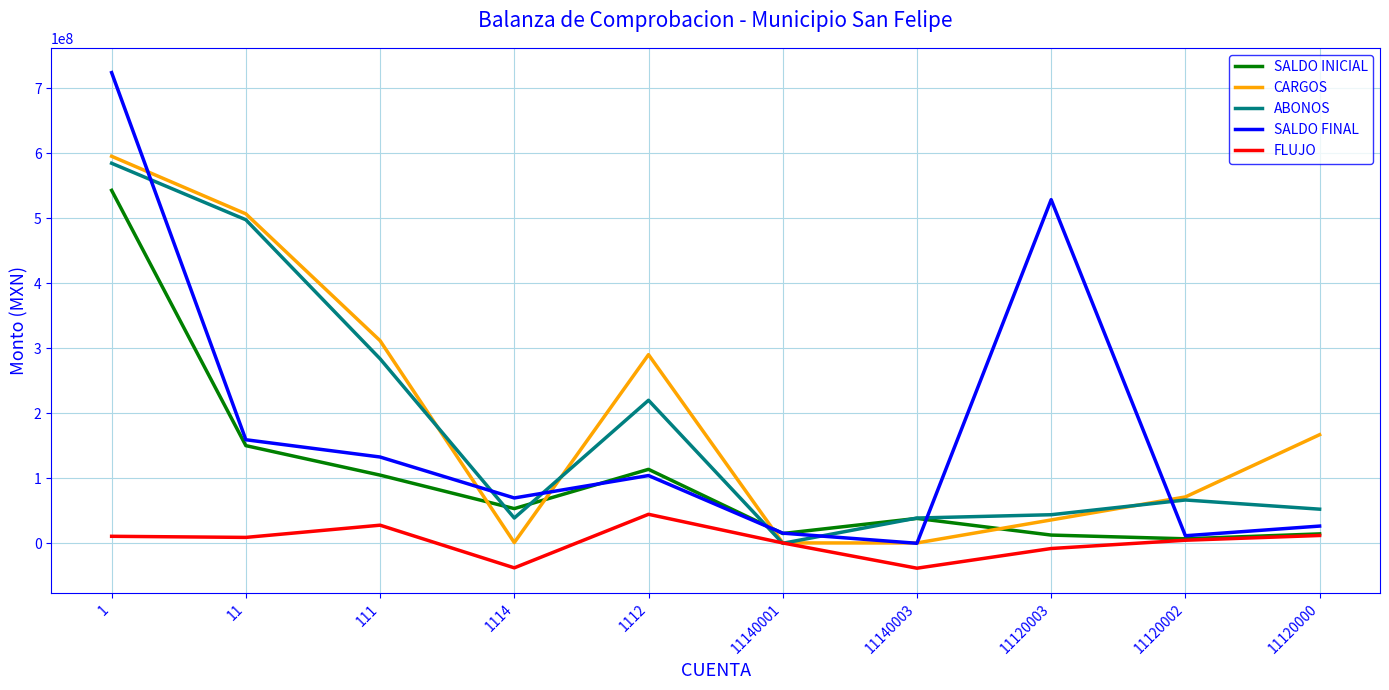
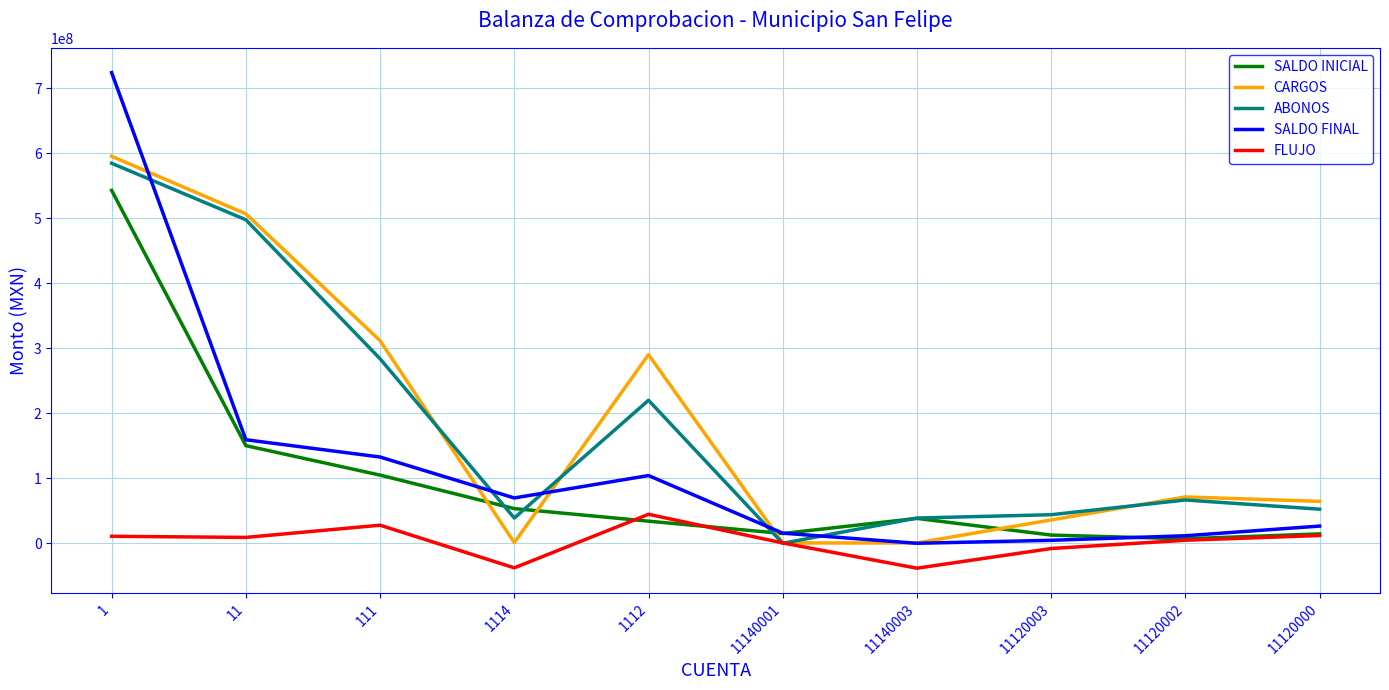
  {
    "SALDO INICIAL": {
      "1": 540000000,
      "11": 150000000,
      "111": 100000000,
      "1114": 50000000,
-     "1112": 110000000,
+     "1112": 30000000,
      "11120003": 10000000
    },
    "CARGOS": {
      "1": 600000000,
      "11": 510000000,
      "111": 310000000,
      "1114": 0,
      "1112": 290000000,
      "11120003": 40000000,
      "11120002": 70000000,
-     "11120000": 170000000
+     "11120000": 60000000
    },
    "ABONOS": {
      "1": 580000000,
      "11": 500000000,
      "111": 280000000,
      "1114": 40000000,
      "1112": 220000000,
      "11120003": 40000000,
      "11120002": 70000000,
      "11120000": 50000000
    },
    "SALDO FINAL": {
      "1": 720000000,
      "11": 160000000,
      "111": 130000000,
      "1114": 70000000,
      "1112": 100000000,
-     "11120003": 530000000,
+     "11120003": 0,
      "11120002": 10000000,
      "11120000": 30000000
    },
    "FLUJO": {
      "1": 10000000,
      "11": 10000000,
      "111": 30000000,
      "1114": -40000000,
      "1112": 40000000,
      "11140003": -40000000,
      "11120003": -10000000
    }
  }
